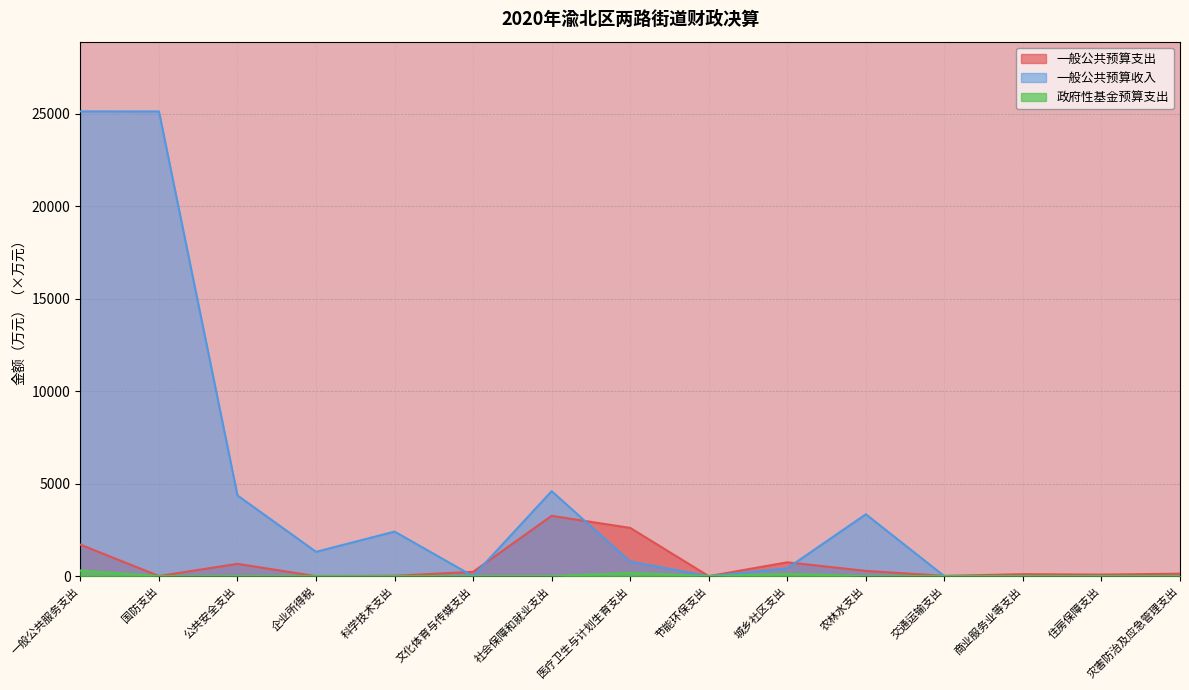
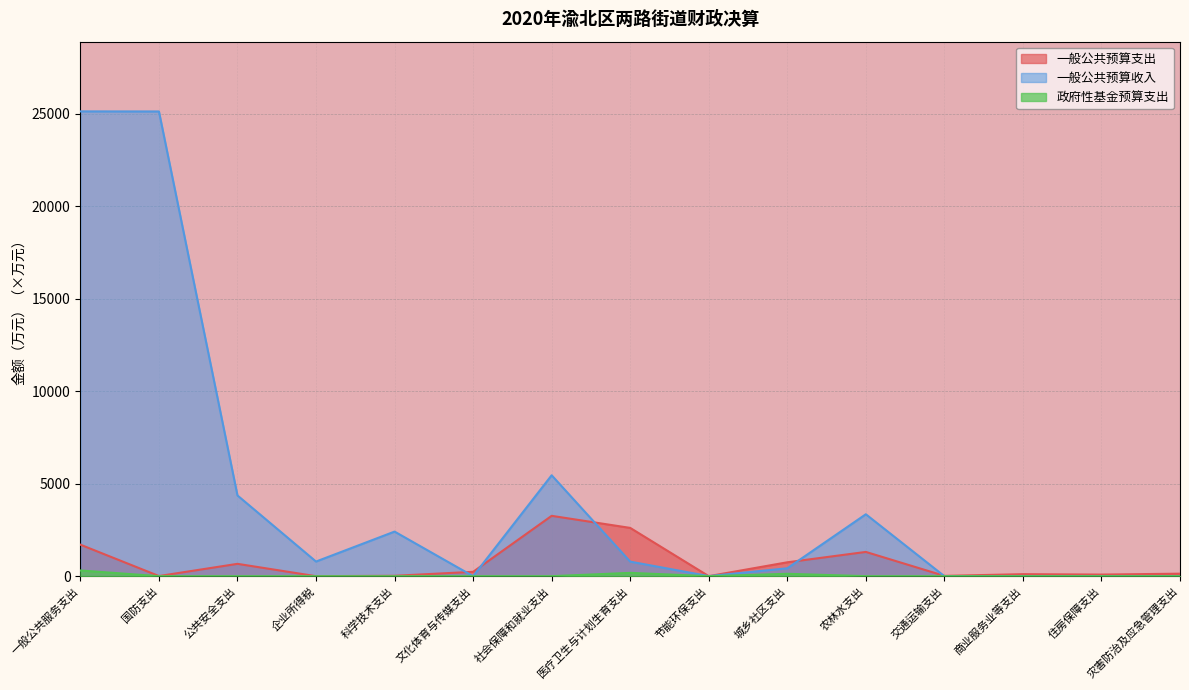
  {
    "一般公共预算支出": {
      "一般公共服务支出": 1700,
      "公共安全支出": 700,
      "文化体育与传媒支出": 200,
      "社会保障和就业支出": 3300,
      "医疗卫生与计划生育支出": 2600,
      "城乡社区支出": 800,
-     "农林水支出": 300
+     "农林水支出": 1300
    },
    "一般公共预算收入": {
      "一般公共服务支出": 25100,
      "国防支出": 25100,
      "公共安全支出": 4400,
-     "企业所得税": 1300,
+     "企业所得税": 800,
      "科学技术支出": 2400,
-     "社会保障和就业支出": 4600,
+     "社会保障和就业支出": 5500,
      "医疗卫生与计划生育支出": 800,
      "城乡社区支出": 400,
      "农林水支出": 3300
    },
    "政府性基金预算支出": {
      "一般公共服务支出": 300,
      "公共安全支出": 0,
      "社会保障和就业支出": 0,
      "医疗卫生与计划生育支出": 200,
      "城乡社区支出": 100,
      "农林水支出": 0
    }
  }
